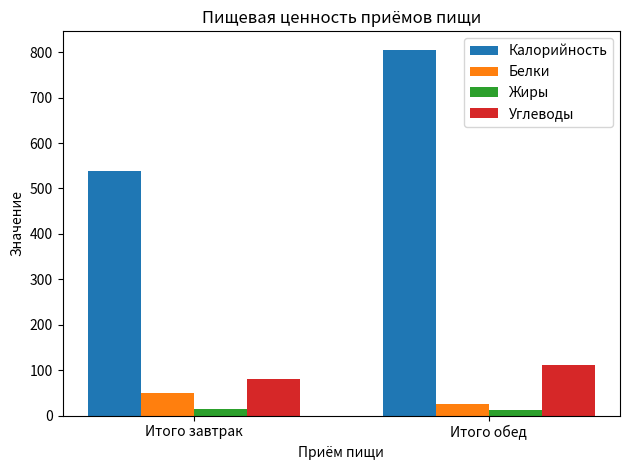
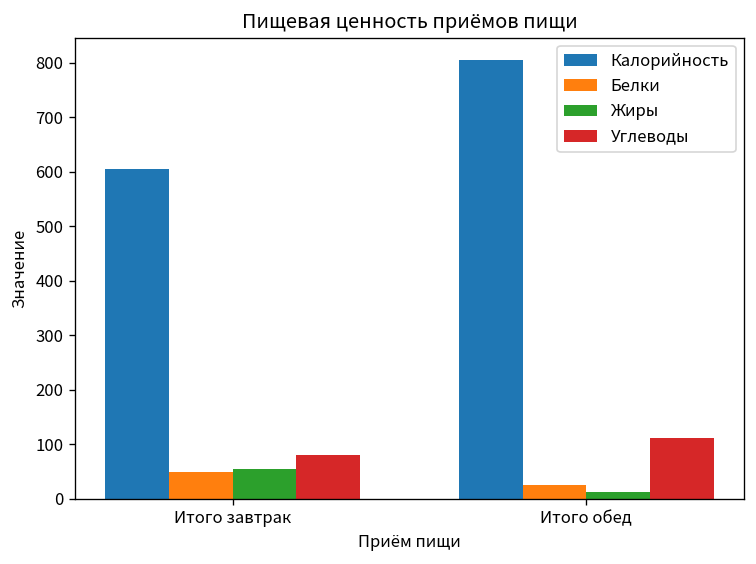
  {
    "Калорийность": {
-     "Итого завтрак": 540,
+     "Итого завтрак": 600,
      "Итого обед": 810
    },
    "Белки": {
      "Итого завтрак": 50,
      "Итого обед": 30
    },
    "Жиры": {
-     "Итого завтрак": 10,
+     "Итого завтрак": 60,
      "Итого обед": 10
    },
    "Углеводы": {
      "Итого завтрак": 80,
      "Итого обед": 110
    }
  }
